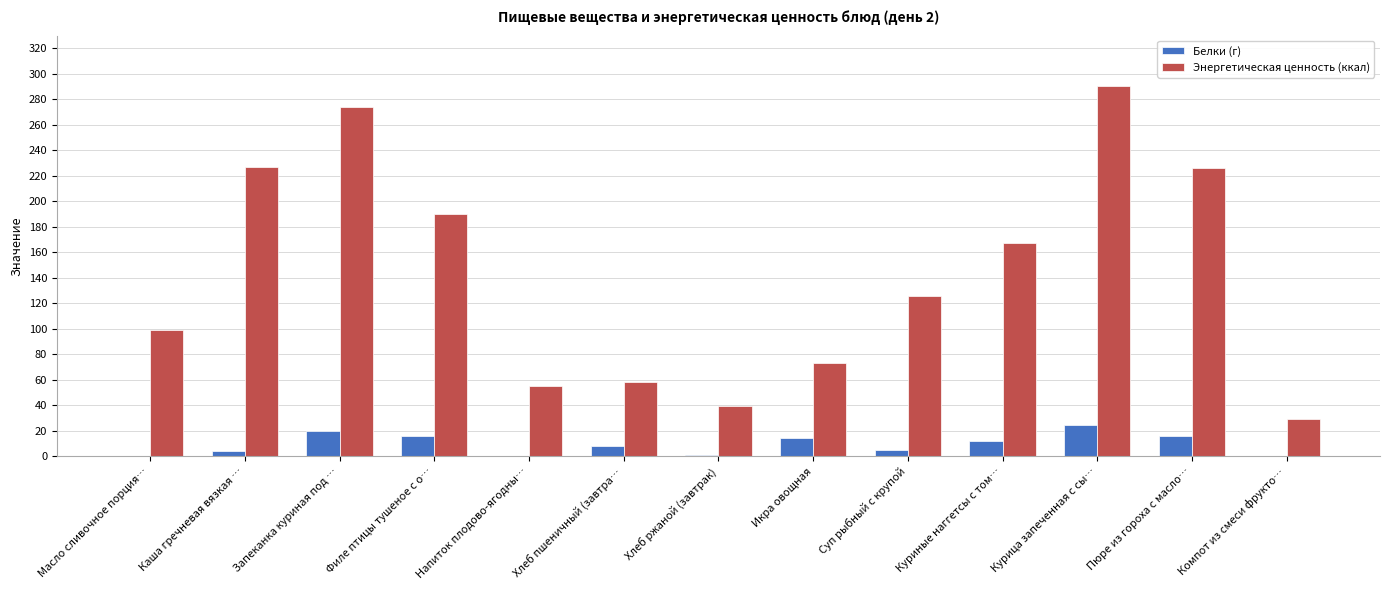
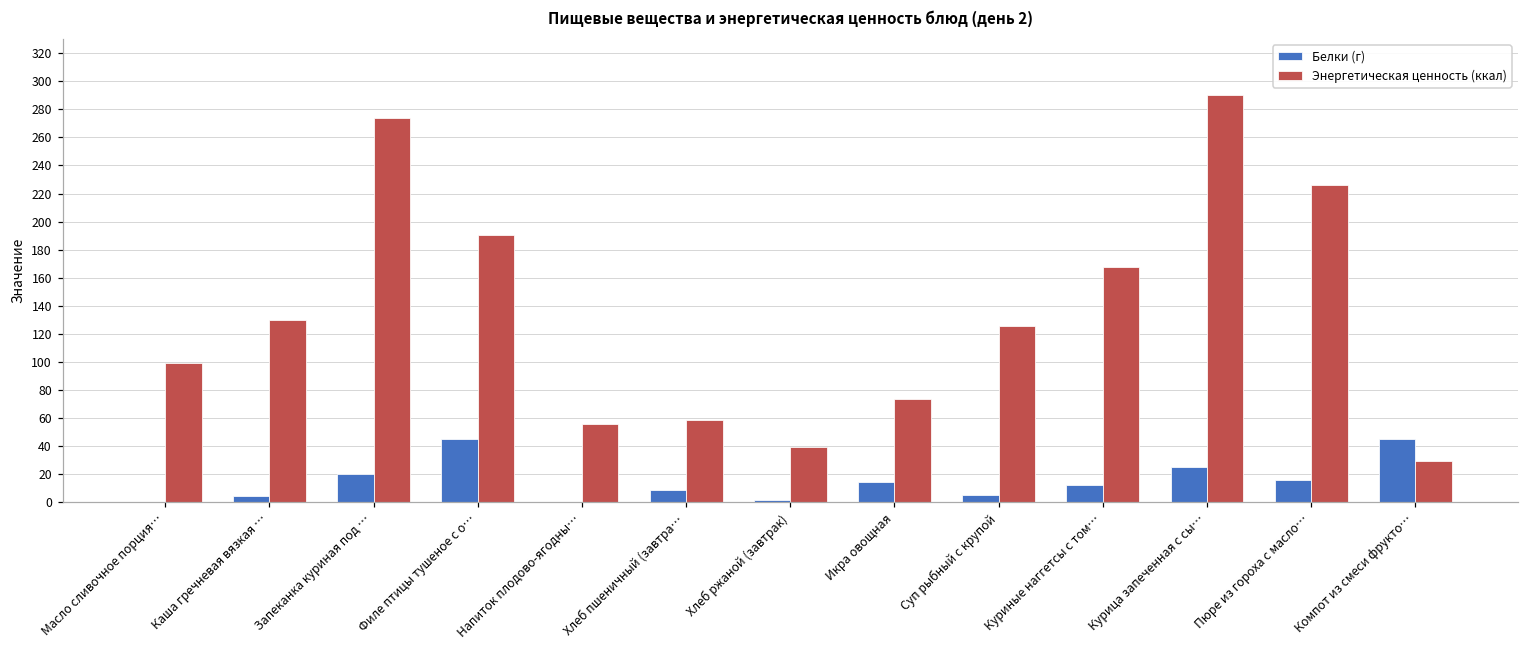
  {
    "Белки (г)": {
      "Каша гречневая вязкая …": 4,
      "Запеканка куриная под …": 20,
-     "Филе птицы тушеное с о…": 16,
+     "Филе птицы тушеное с о…": 45,
      "Напиток плодово-ягодны…": 0,
      "Хлеб пшеничный (завтра…": 8,
      "Икра овощная": 15,
      "Суп рыбный с крупой": 5,
      "Куриные наггетсы с том…": 12,
      "Курица запеченная с сы…": 25,
      "Пюре из гороха с масло…": 16,
-     "Компот из смеси фрукто…": 0
+     "Компот из смеси фрукто…": 45
    },
    "Энергетическая ценность (ккал)": {
      "Масло сливочное порция…": 99,
-     "Каша гречневая вязкая …": 227,
+     "Каша гречневая вязкая …": 130,
      "Запеканка куриная под …": 274,
      "Филе птицы тушеное с о…": 190,
      "Напиток плодово-ягодны…": 55,
      "Хлеб пшеничный (завтра…": 59,
      "Хлеб ржаной (завтрак)": 40,
      "Икра овощная": 73,
      "Суп рыбный с крупой": 126,
      "Куриные наггетсы с том…": 167,
      "Курица запеченная с сы…": 291,
      "Пюре из гороха с масло…": 226,
      "Компот из смеси фрукто…": 30
    }
  }
